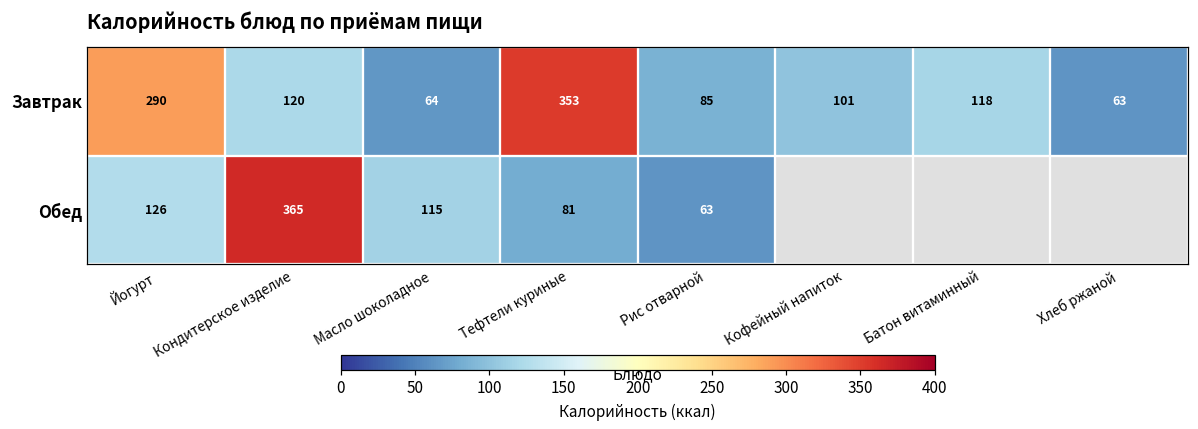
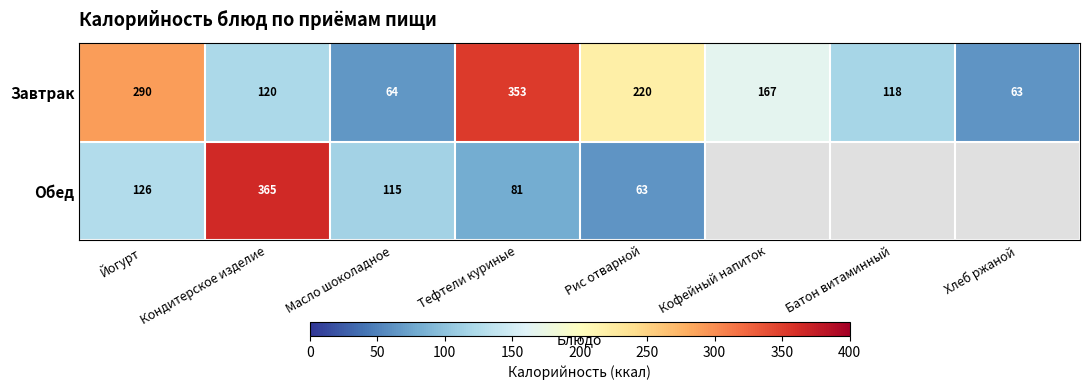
  {
    "Завтрак": {
      "Йогурт": 290,
      "Кондитерское изделие": 120,
      "Масло шоколадное": 64,
      "Тефтели куриные": 353,
-     "Рис отварной": 85,
-     "Кофейный напиток": 101,
+     "Рис отварной": 220,
+     "Кофейный напиток": 167,
      "Батон витаминный": 118,
      "Хлеб ржаной": 63
    },
    "Обед": {
      "Йогурт": 126,
      "Кондитерское изделие": 365,
      "Масло шоколадное": 115,
      "Тефтели куриные": 81,
      "Рис отварной": 63
    }
  }
